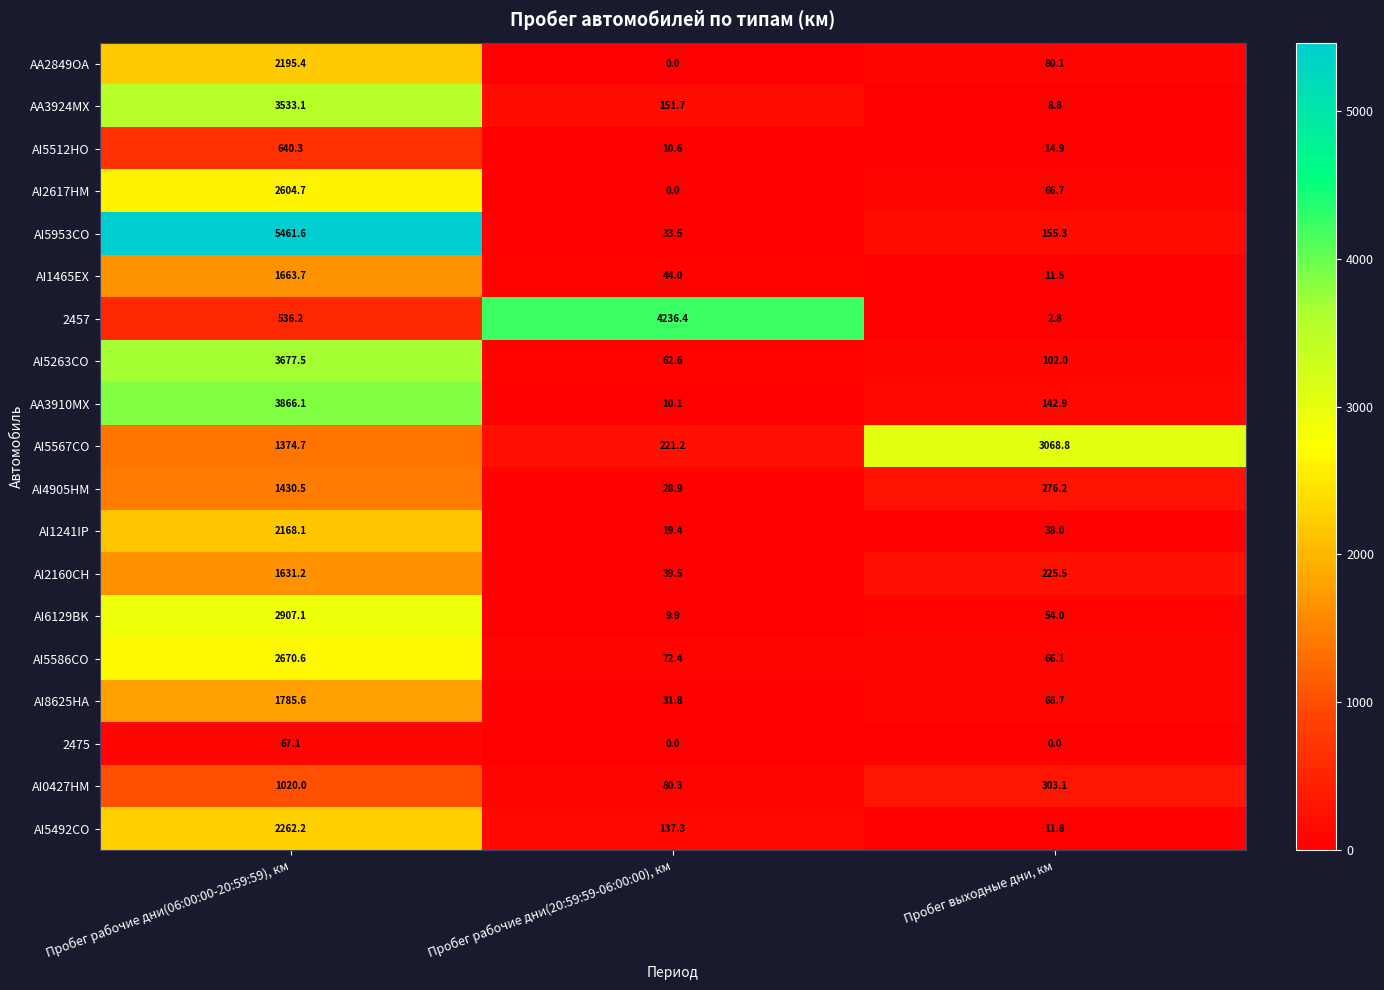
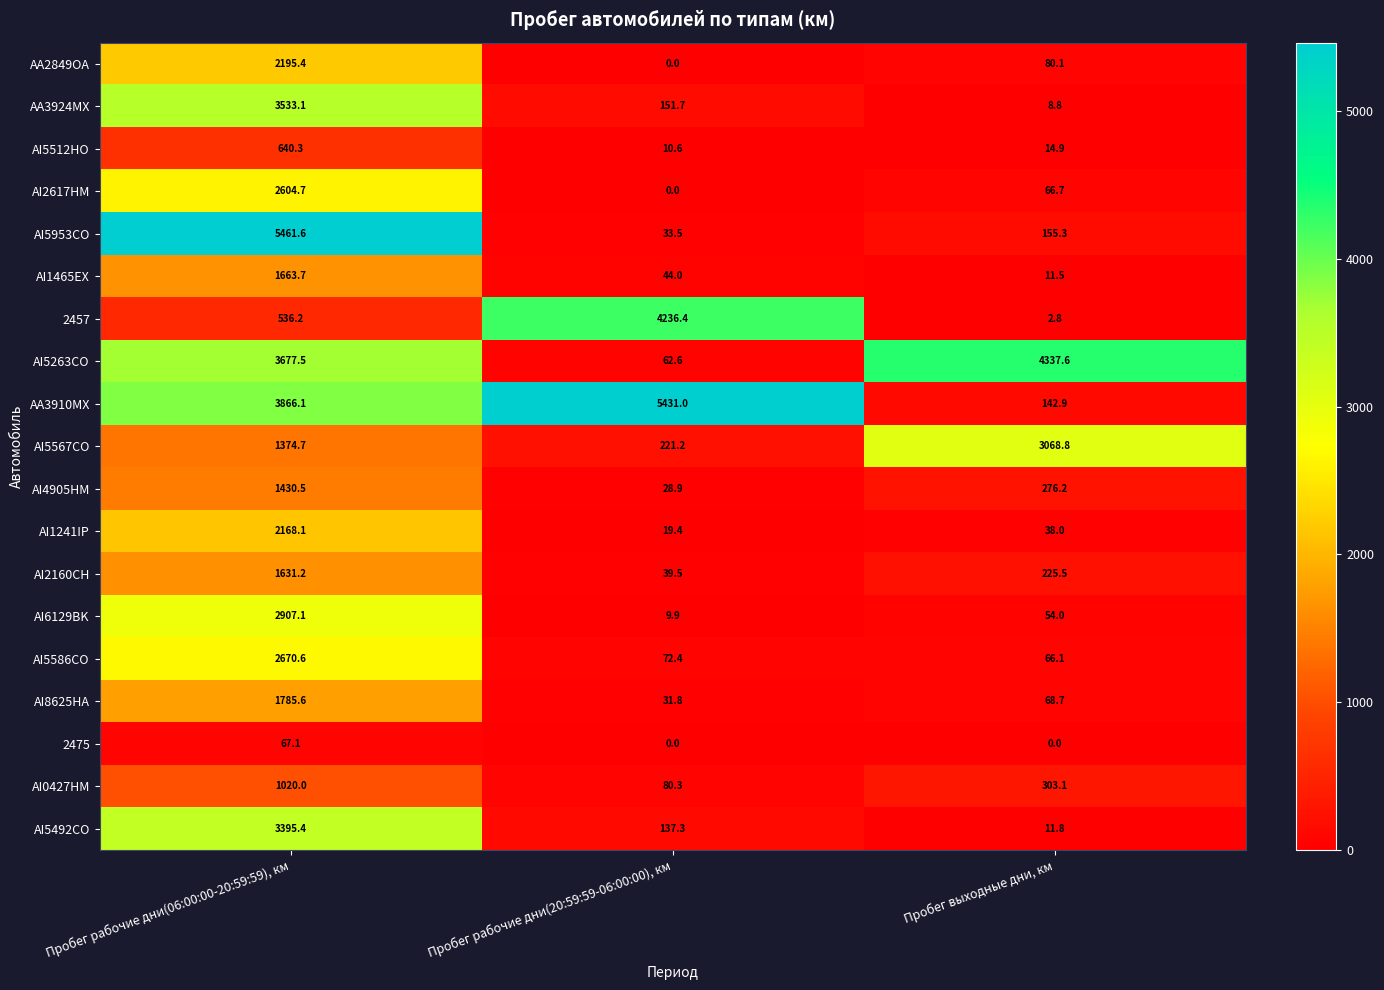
  {
    "AA2849OA": {
      "Пробег рабочие дни(06:00:00-20:59:59), км": 2195.4,
      "Пробег рабочие дни(20:59:59-06:00:00), км": 0.0,
      "Пробег выходные дни, км": 80.1
    },
    "AA3924MX": {
      "Пробег рабочие дни(06:00:00-20:59:59), км": 3533.1,
      "Пробег рабочие дни(20:59:59-06:00:00), км": 151.7,
      "Пробег выходные дни, км": 8.8
    },
    "AI5512HO": {
      "Пробег рабочие дни(06:00:00-20:59:59), км": 640.3,
      "Пробег рабочие дни(20:59:59-06:00:00), км": 10.6,
      "Пробег выходные дни, км": 14.9
    },
    "AI2617HM": {
      "Пробег рабочие дни(06:00:00-20:59:59), км": 2604.7,
      "Пробег рабочие дни(20:59:59-06:00:00), км": 0.0,
      "Пробег выходные дни, км": 66.7
    },
    "AI5953CO": {
      "Пробег рабочие дни(06:00:00-20:59:59), км": 5461.6,
      "Пробег рабочие дни(20:59:59-06:00:00), км": 33.5,
      "Пробег выходные дни, км": 155.3
    },
    "AI1465EX": {
      "Пробег рабочие дни(06:00:00-20:59:59), км": 1663.7,
      "Пробег рабочие дни(20:59:59-06:00:00), км": 44.0,
      "Пробег выходные дни, км": 11.5
    },
    "2457": {
      "Пробег рабочие дни(06:00:00-20:59:59), км": 536.2,
      "Пробег рабочие дни(20:59:59-06:00:00), км": 4236.4,
      "Пробег выходные дни, км": 2.8
    },
    "AI5263CO": {
      "Пробег рабочие дни(06:00:00-20:59:59), км": 3677.5,
      "Пробег рабочие дни(20:59:59-06:00:00), км": 62.6,
-     "Пробег выходные дни, км": 102.0
+     "Пробег выходные дни, км": 4337.6
    },
    "AA3910MX": {
      "Пробег рабочие дни(06:00:00-20:59:59), км": 3866.1,
-     "Пробег рабочие дни(20:59:59-06:00:00), км": 10.1,
+     "Пробег рабочие дни(20:59:59-06:00:00), км": 5431.0,
      "Пробег выходные дни, км": 142.9
    },
    "AI5567CO": {
      "Пробег рабочие дни(06:00:00-20:59:59), км": 1374.7,
      "Пробег рабочие дни(20:59:59-06:00:00), км": 221.2,
      "Пробег выходные дни, км": 3068.8
    },
    "AI4905HM": {
      "Пробег рабочие дни(06:00:00-20:59:59), км": 1430.5,
      "Пробег рабочие дни(20:59:59-06:00:00), км": 28.9,
      "Пробег выходные дни, км": 276.2
    },
    "AI1241IP": {
      "Пробег рабочие дни(06:00:00-20:59:59), км": 2168.1,
      "Пробег рабочие дни(20:59:59-06:00:00), км": 19.4,
      "Пробег выходные дни, км": 38.0
    },
    "AI2160CH": {
      "Пробег рабочие дни(06:00:00-20:59:59), км": 1631.2,
      "Пробег рабочие дни(20:59:59-06:00:00), км": 39.5,
      "Пробег выходные дни, км": 225.5
    },
    "AI6129BK": {
      "Пробег рабочие дни(06:00:00-20:59:59), км": 2907.1,
      "Пробег рабочие дни(20:59:59-06:00:00), км": 9.9,
      "Пробег выходные дни, км": 54.0
    },
    "AI5586CO": {
      "Пробег рабочие дни(06:00:00-20:59:59), км": 2670.6,
      "Пробег рабочие дни(20:59:59-06:00:00), км": 72.4,
      "Пробег выходные дни, км": 66.1
    },
    "AI8625HA": {
      "Пробег рабочие дни(06:00:00-20:59:59), км": 1785.6,
      "Пробег рабочие дни(20:59:59-06:00:00), км": 31.8,
      "Пробег выходные дни, км": 68.7
    },
    "2475": {
      "Пробег рабочие дни(06:00:00-20:59:59), км": 67.1,
      "Пробег рабочие дни(20:59:59-06:00:00), км": 0.0,
      "Пробег выходные дни, км": 0.0
    },
    "AI0427HM": {
      "Пробег рабочие дни(06:00:00-20:59:59), км": 1020.0,
      "Пробег рабочие дни(20:59:59-06:00:00), км": 80.3,
      "Пробег выходные дни, км": 303.1
    },
    "AI5492CO": {
-     "Пробег рабочие дни(06:00:00-20:59:59), км": 2262.2,
+     "Пробег рабочие дни(06:00:00-20:59:59), км": 3395.4,
      "Пробег рабочие дни(20:59:59-06:00:00), км": 137.3,
      "Пробег выходные дни, км": 11.8
    }
  }
